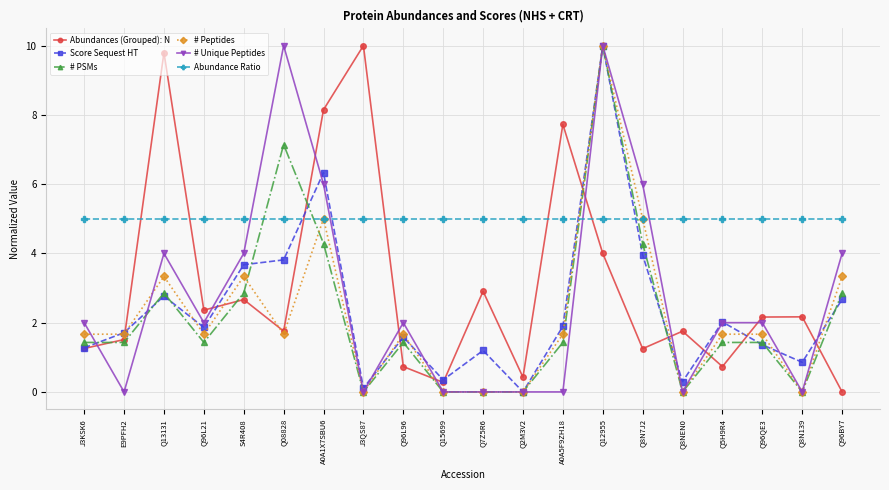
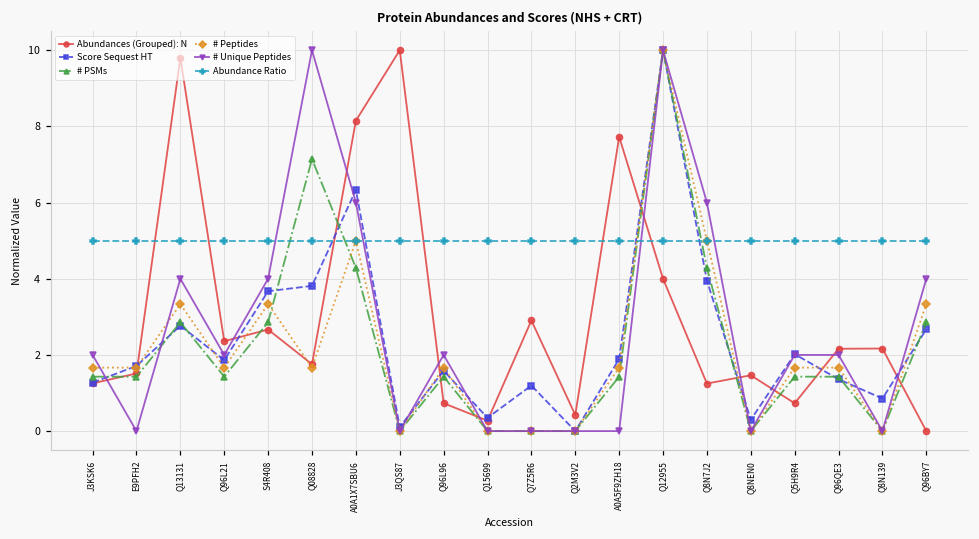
  {
    "Abundances (Grouped): N": {
      "E9PFH2": 1.5,
      "Q96L21": 2.4,
      "S4R408": 2.7,
      "Q08828": 1.8,
      "A0A1X7SBU6": 8.1,
      "J3QS87": 10.0,
      "Q96L96": 0.7,
      "Q15699": 0.3,
      "Q7Z5R6": 2.9,
      "Q2M3V2": 0.4,
      "A0A5F9ZH18": 7.7,
      "Q12955": 4.0,
      "Q8N7J2": 1.2,
-     "Q8NEN0": 1.8,
+     "Q8NEN0": 1.5,
      "Q5H9R4": 0.7,
      "Q96QE3": 2.2,
      "Q8N139": 2.2,
      "Q96BY7": 0.0
    },
    "Score Sequest HT": {
      "Q13131": 2.8,
      "Q96L21": 1.9,
      "S4R408": 3.7,
      "Q08828": 3.8,
      "A0A1X7SBU6": 6.3,
      "J3QS87": 0.1,
      "Q96L96": 1.6,
      "Q15699": 0.3,
      "Q7Z5R6": 1.2,
      "A0A5F9ZH18": 1.9,
      "Q8N7J2": 4.0,
      "Q8NEN0": 0.3,
      "Q8N139": 0.9,
      "Q96BY7": 2.7
    },
    "# PSMs": {
      "J3KSK6": 1.4,
      "E9PFH2": 1.4,
      "Q13131": 2.9,
      "Q96L21": 1.4,
      "S4R408": 2.9,
      "Q08828": 7.1,
      "A0A1X7SBU6": 4.3,
      "Q96L96": 1.4,
      "A0A5F9ZH18": 1.4,
      "Q8N7J2": 4.3,
      "Q5H9R4": 1.4,
      "Q96BY7": 2.9
    },
    "# Peptides": {
      "J3KSK6": 1.7,
      "Q13131": 3.3,
      "Q96L21": 1.7,
      "S4R408": 3.3,
      "Q08828": 1.7,
      "Q96L96": 1.7,
      "A0A5F9ZH18": 1.7,
      "Q5H9R4": 1.7,
      "Q96QE3": 1.7,
      "Q96BY7": 3.3
    },
    "# Unique Peptides": {
      "J3KSK6": 2.0,
      "E9PFH2": 0.0,
      "Q13131": 4.0,
      "Q96L21": 2.0,
      "S4R408": 4.0,
      "Q08828": 10.0,
      "A0A1X7SBU6": 6.0,
      "Q96L96": 2.0,
      "A0A5F9ZH18": 0.0,
      "Q8N7J2": 6.0,
      "Q96QE3": 2.0,
      "Q96BY7": 4.0
    },
    "Abundance Ratio": {
      "J3KSK6": 5.0,
      "E9PFH2": 5.0,
      "Q13131": 5.0,
      "Q96L21": 5.0,
      "S4R408": 5.0,
      "Q08828": 5.0,
      "J3QS87": 5.0,
      "Q96L96": 5.0,
      "Q15699": 5.0,
      "Q7Z5R6": 5.0,
      "Q2M3V2": 5.0,
      "A0A5F9ZH18": 5.0,
      "Q12955": 5.0,
      "Q8NEN0": 5.0,
      "Q5H9R4": 5.0,
      "Q96QE3": 5.0,
      "Q8N139": 5.0,
      "Q96BY7": 5.0
    }
  }
